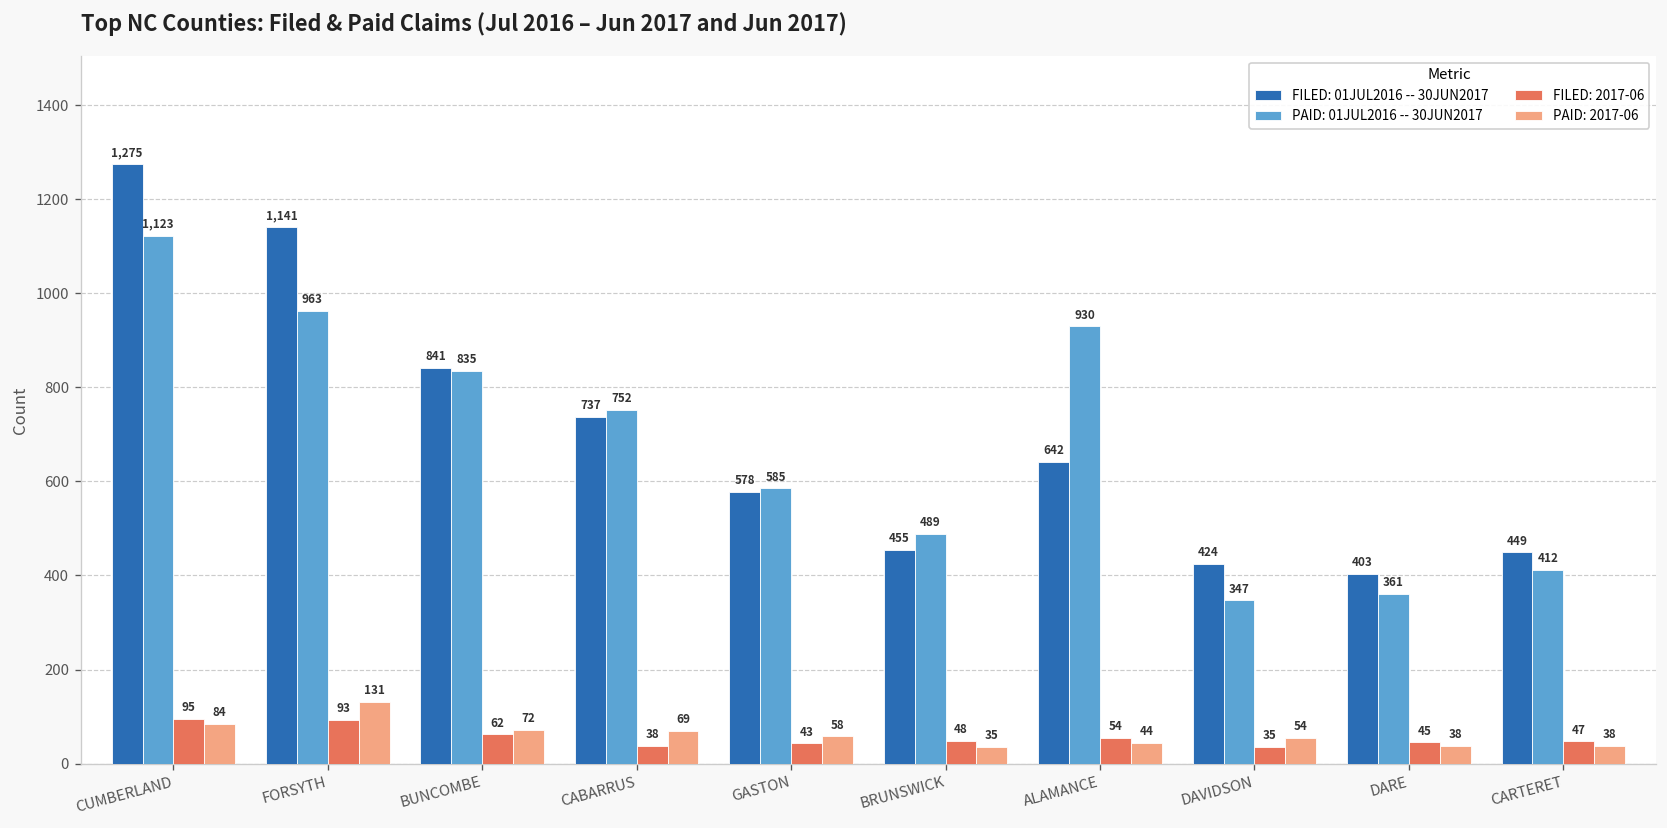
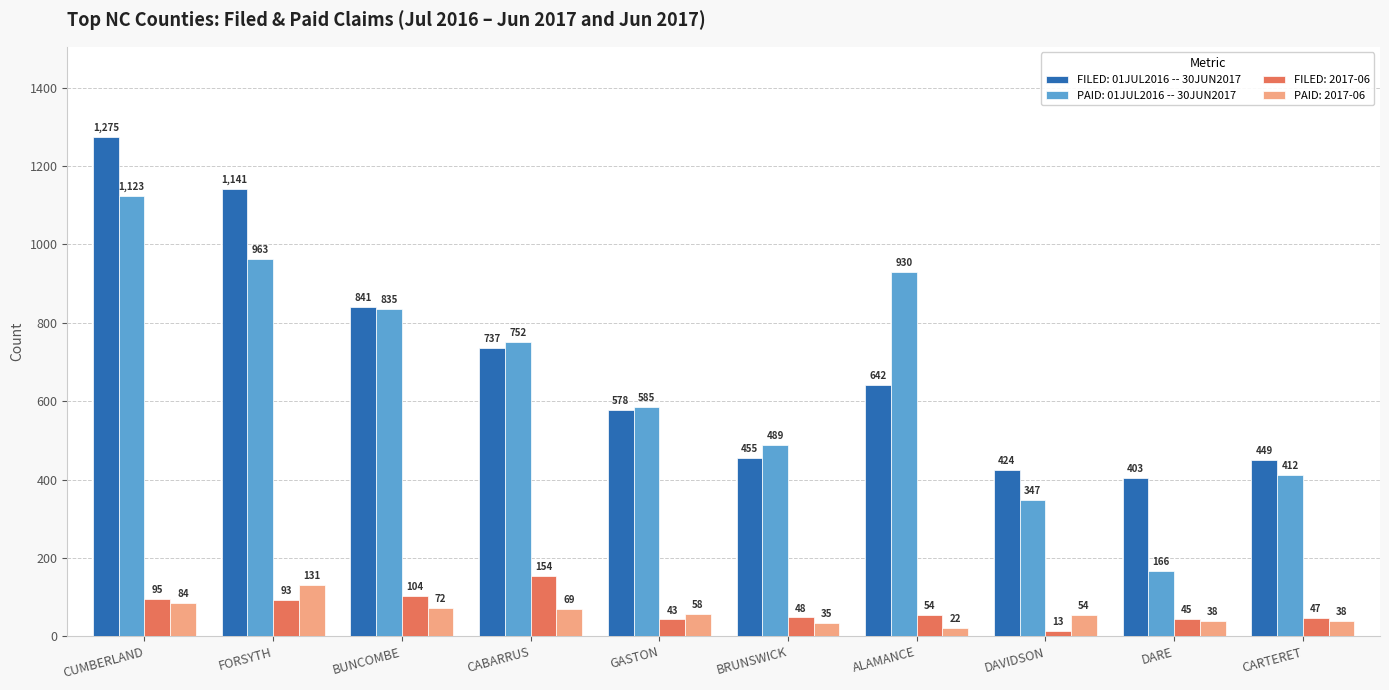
  {
    "FILED: 01JUL2016 -- 30JUN2017": {
      "CUMBERLAND": "1,275",
      "FORSYTH": "1,141",
      "BUNCOMBE": "841",
      "CABARRUS": "737",
      "GASTON": "578",
      "BRUNSWICK": "455",
      "ALAMANCE": "642",
      "DAVIDSON": "424",
      "DARE": "403",
      "CARTERET": "449"
    },
    "PAID: 01JUL2016 -- 30JUN2017": {
      "CUMBERLAND": "1,123",
      "FORSYTH": "963",
      "BUNCOMBE": "835",
      "CABARRUS": "752",
      "GASTON": "585",
      "BRUNSWICK": "489",
      "ALAMANCE": "930",
      "DAVIDSON": "347",
-     "DARE": "361",
+     "DARE": "166",
      "CARTERET": "412"
    },
    "FILED: 2017-06": {
      "CUMBERLAND": "95",
      "FORSYTH": "93",
-     "BUNCOMBE": "62",
-     "CABARRUS": "38",
+     "BUNCOMBE": "104",
+     "CABARRUS": "154",
      "GASTON": "43",
      "BRUNSWICK": "48",
      "ALAMANCE": "54",
-     "DAVIDSON": "35",
+     "DAVIDSON": "13",
      "DARE": "45",
      "CARTERET": "47"
    },
    "PAID: 2017-06": {
      "CUMBERLAND": "84",
      "FORSYTH": "131",
      "BUNCOMBE": "72",
      "CABARRUS": "69",
      "GASTON": "58",
      "BRUNSWICK": "35",
-     "ALAMANCE": "44",
+     "ALAMANCE": "22",
      "DAVIDSON": "54",
      "DARE": "38",
      "CARTERET": "38"
    }
  }
